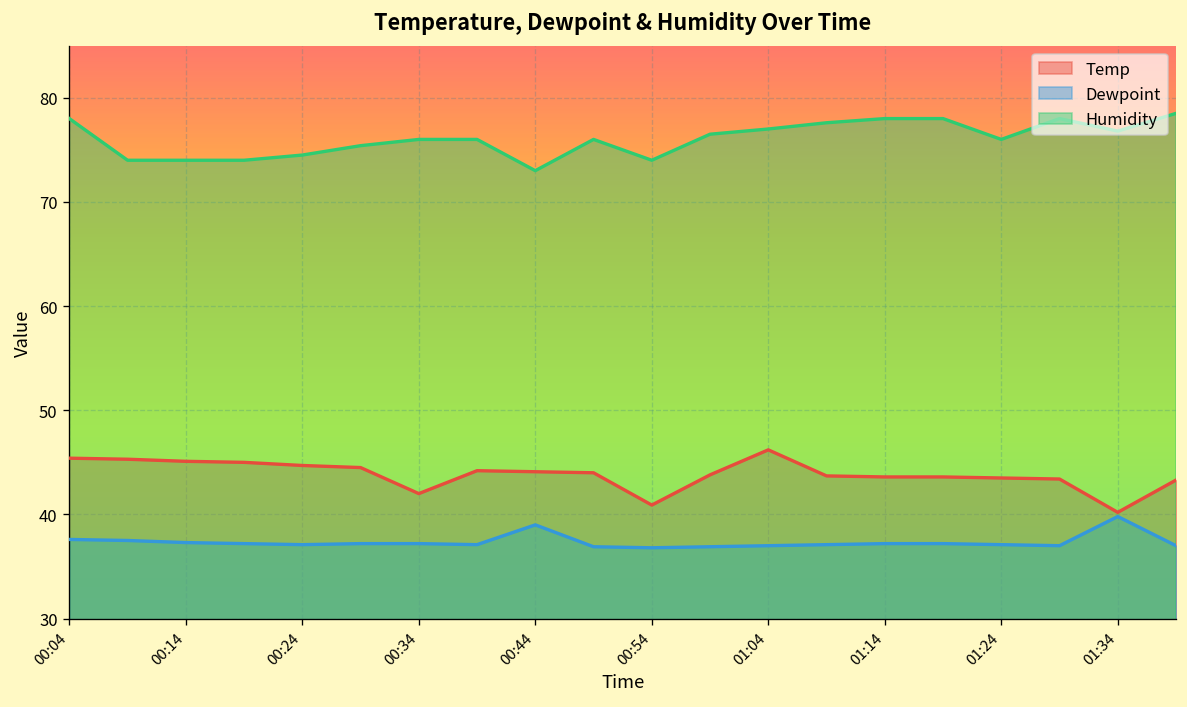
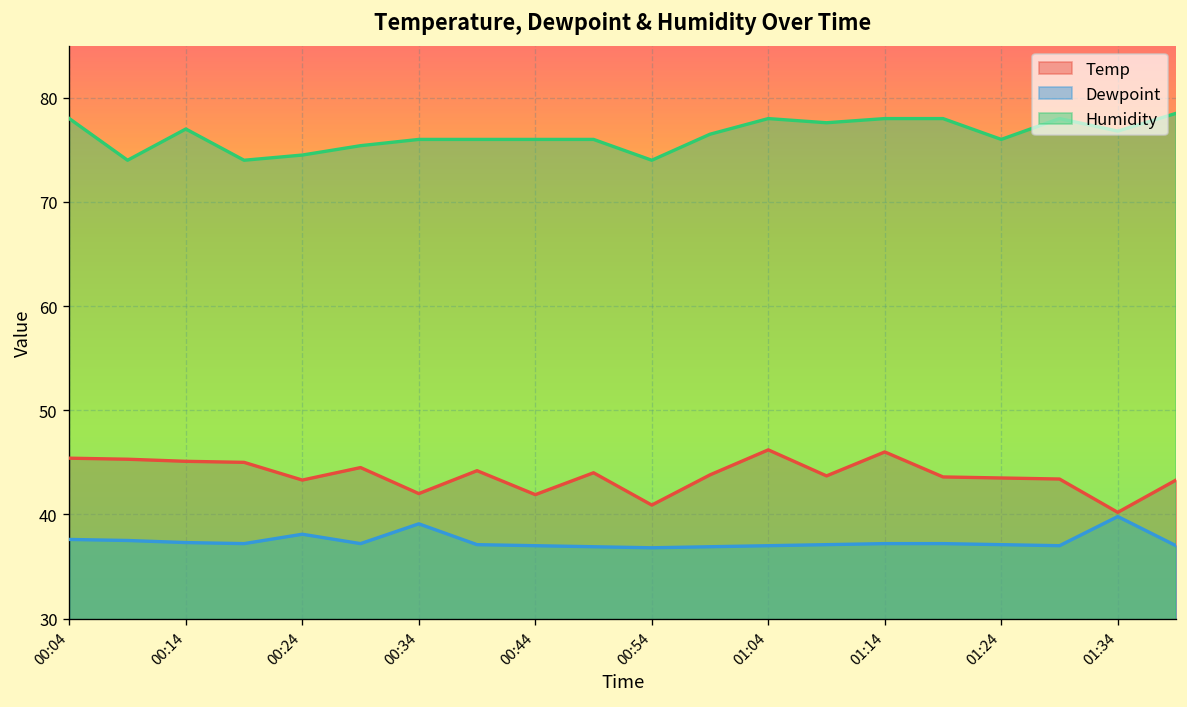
  {
    "Temp": {
      "00:04": 45,
      "00:14": 45,
-     "00:24": 45,
+     "00:24": 43,
      "00:34": 42,
-     "00:44": 44,
+     "00:44": 42,
      "00:54": 41,
      "01:04": 46,
-     "01:14": 44,
+     "01:14": 46,
      "01:24": 44,
      "01:34": 40
    },
    "Dewpoint": {
      "00:04": 38,
      "00:14": 37,
-     "00:24": 37,
-     "00:34": 37,
-     "00:44": 39,
+     "00:24": 38,
+     "00:34": 39,
+     "00:44": 37,
      "00:54": 37,
      "01:04": 37,
      "01:14": 37,
      "01:24": 37,
      "01:34": 40
    },
    "Humidity": {
      "00:04": 78,
-     "00:14": 74,
+     "00:14": 77,
      "00:24": 75,
      "00:34": 76,
-     "00:44": 73,
+     "00:44": 76,
      "00:54": 74,
-     "01:04": 77,
+     "01:04": 78,
      "01:14": 78,
      "01:24": 76
    }
  }
